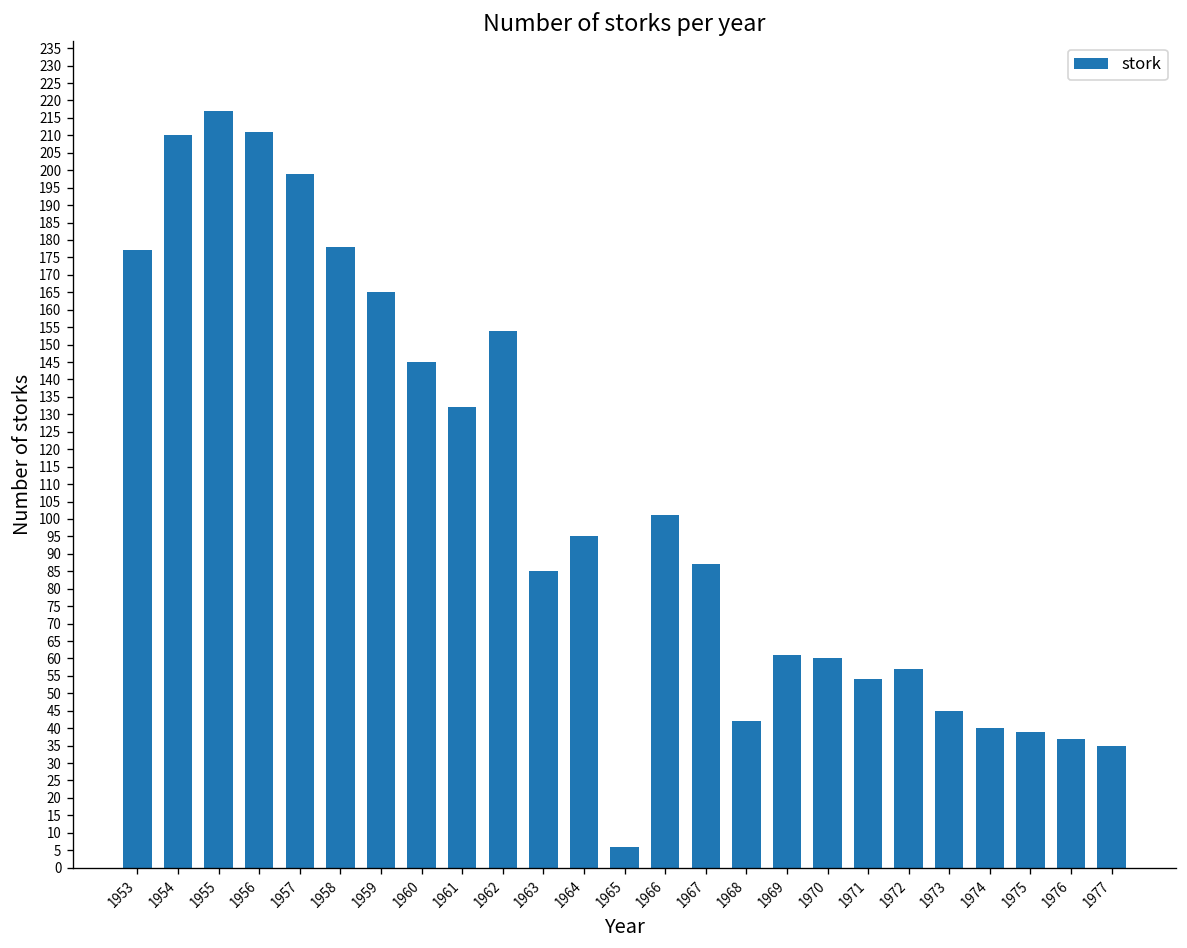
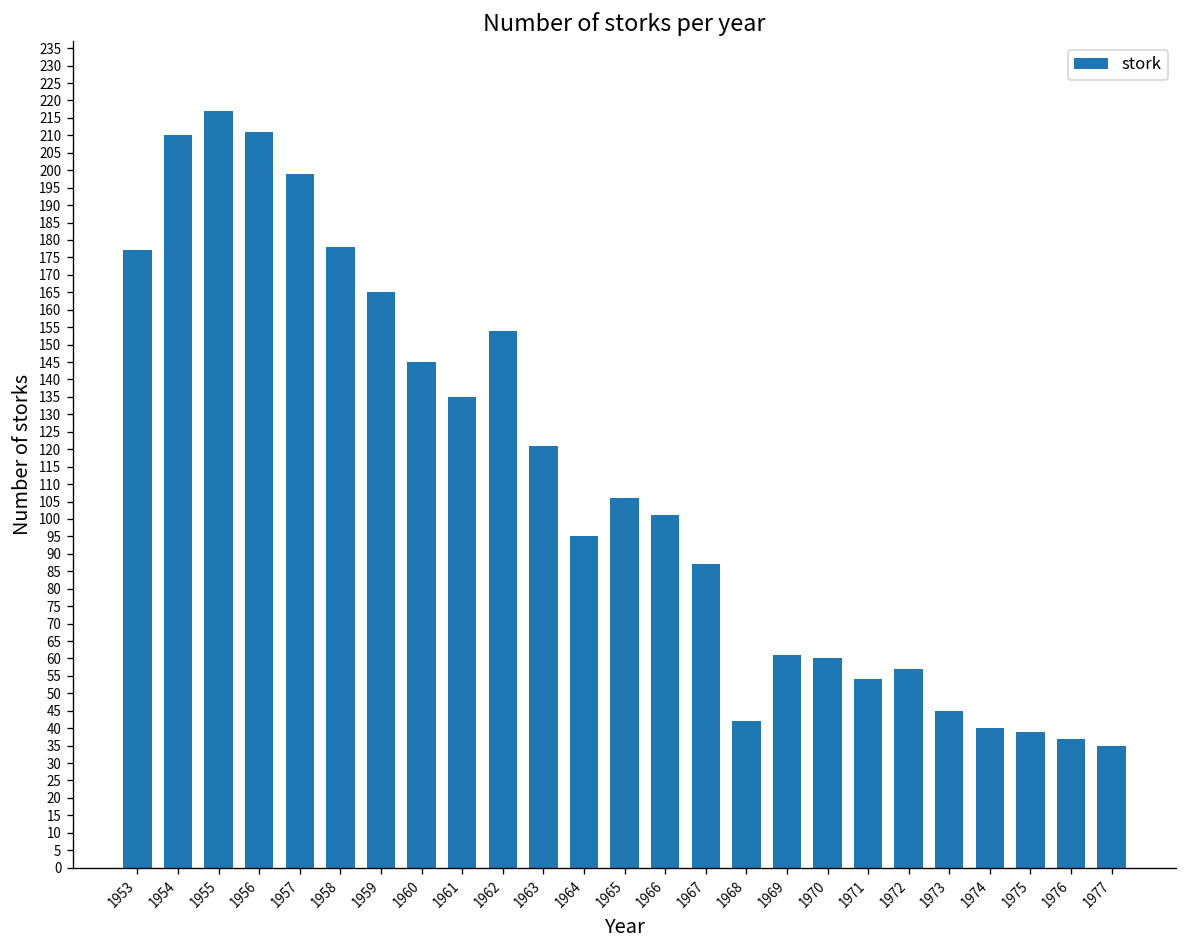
  {
    "1953": 177,
    "1954": 210,
    "1955": 217,
    "1956": 211,
    "1957": 199,
    "1958": 178,
    "1959": 165,
    "1960": 145,
-   "1961": 132,
+   "1961": 135,
    "1962": 154,
-   "1963": 85,
+   "1963": 121,
    "1964": 95,
-   "1965": 6,
+   "1965": 106,
    "1966": 101,
    "1967": 87,
    "1968": 42,
    "1969": 61,
    "1970": 60,
    "1971": 54,
    "1972": 57,
    "1973": 45,
    "1974": 40,
    "1975": 39,
    "1976": 37,
    "1977": 35
  }
